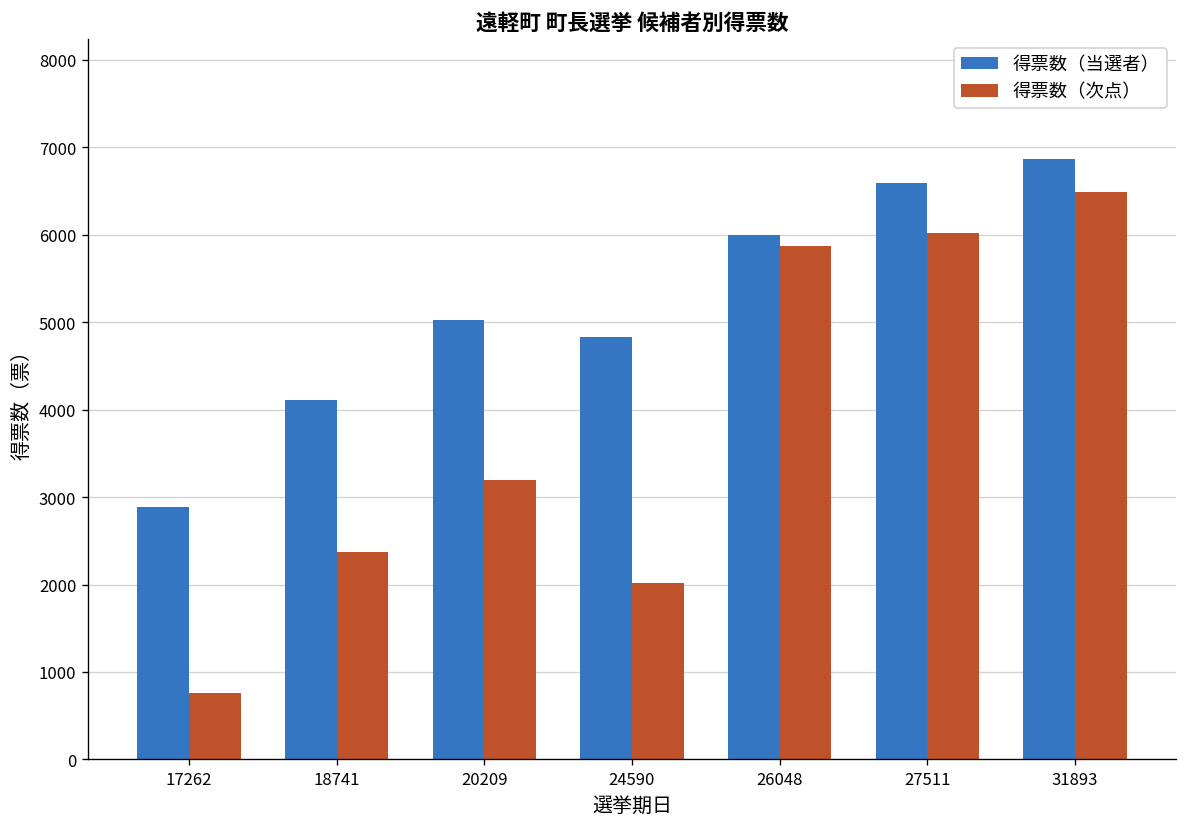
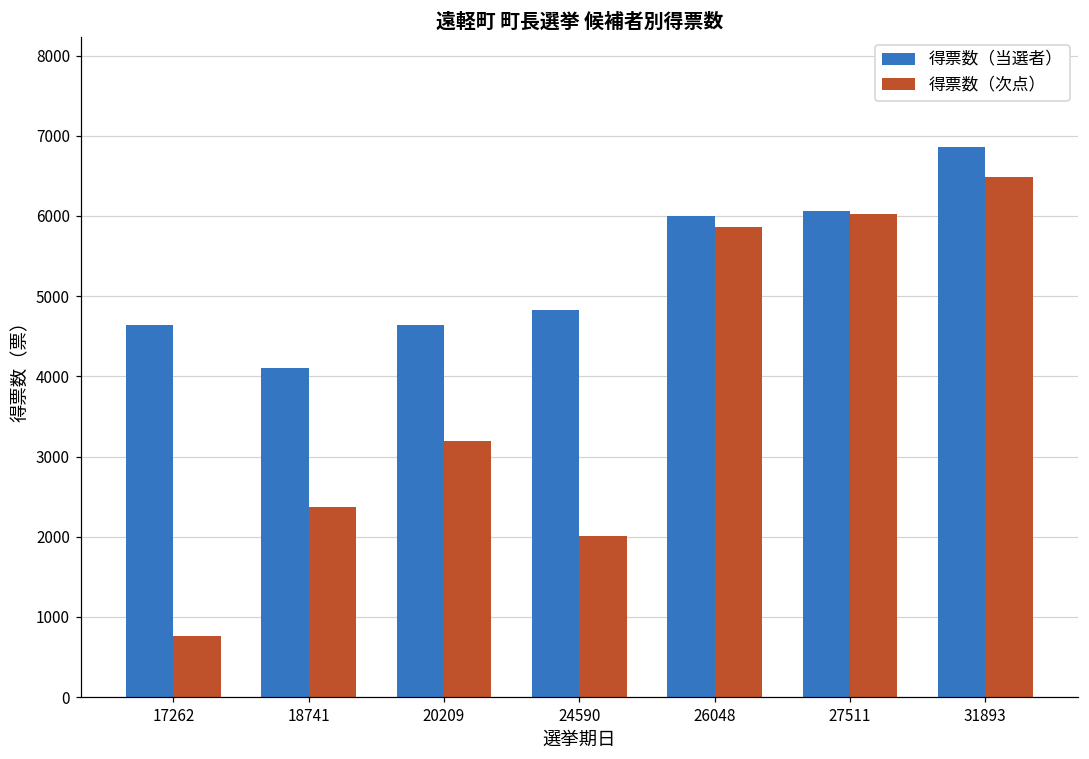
  {
    "得票数（当選者）": {
-     "17262": 2900,
+     "17262": 4600,
      "18741": 4100,
-     "20209": 5000,
+     "20209": 4600,
      "24590": 4800,
      "26048": 6000,
-     "27511": 6600,
+     "27511": 6100,
      "31893": 6900
    },
    "得票数（次点）": {
      "17262": 800,
      "18741": 2400,
      "20209": 3200,
      "24590": 2000,
      "26048": 5900,
      "27511": 6000,
      "31893": 6500
    }
  }
